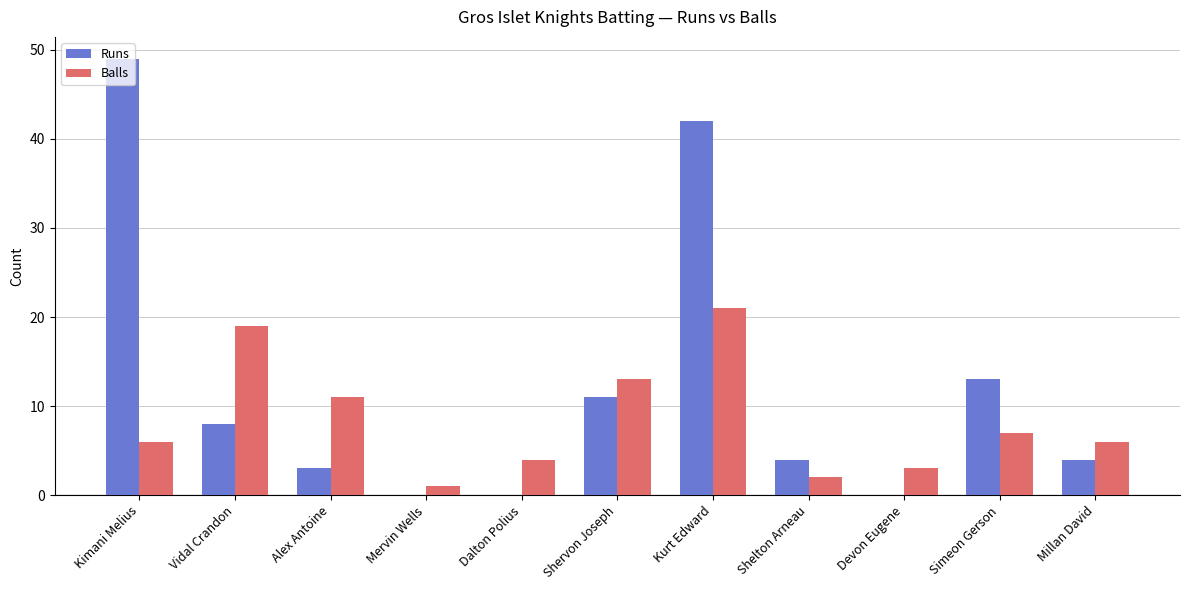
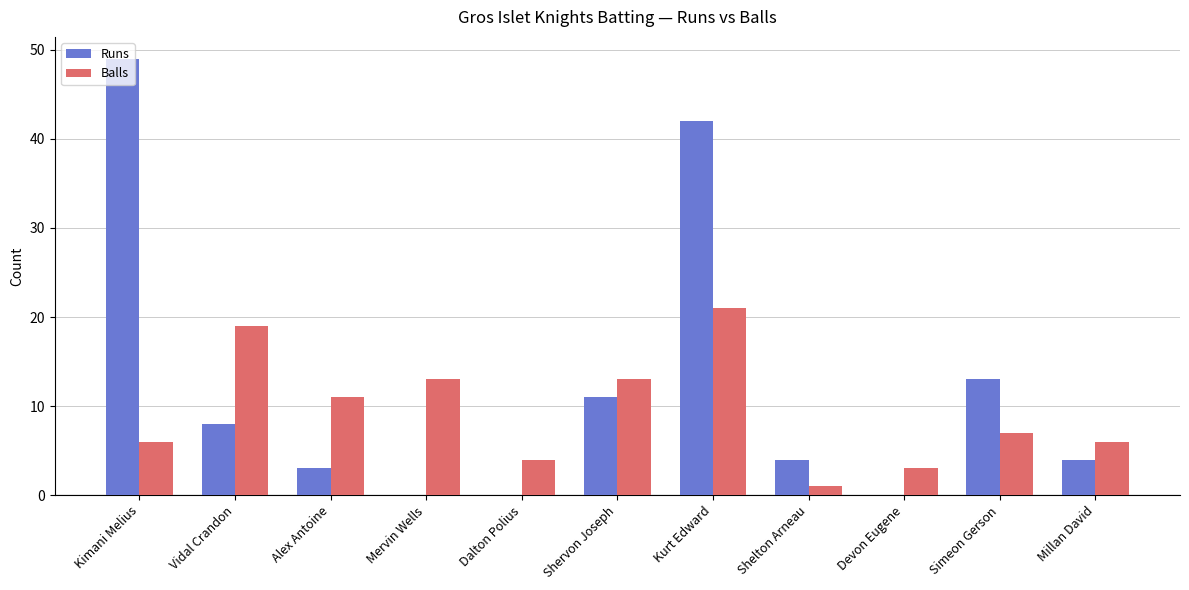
  {
    "Runs": {
      "Vidal Crandon": 8,
      "Alex Antoine": 3,
      "Mervin Wells": 0,
      "Dalton Polius": 0,
      "Shervon Joseph": 11,
      "Kurt Edward": 42,
      "Shelton Arneau": 4,
      "Devon Eugene": 0,
      "Simeon Gerson": 13,
      "Millan David": 4
    },
    "Balls": {
      "Kimani Melius": 6,
      "Vidal Crandon": 19,
      "Alex Antoine": 11,
-     "Mervin Wells": 1,
+     "Mervin Wells": 13,
      "Dalton Polius": 4,
      "Shervon Joseph": 13,
      "Kurt Edward": 21,
-     "Shelton Arneau": 2,
+     "Shelton Arneau": 1,
      "Devon Eugene": 3,
      "Simeon Gerson": 7,
      "Millan David": 6
    }
  }
